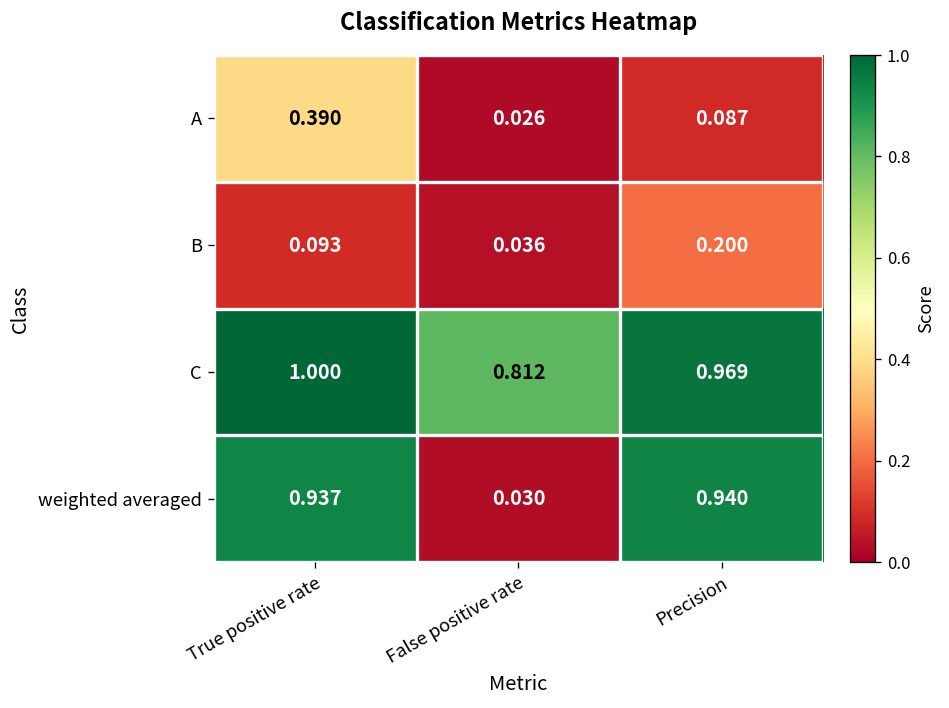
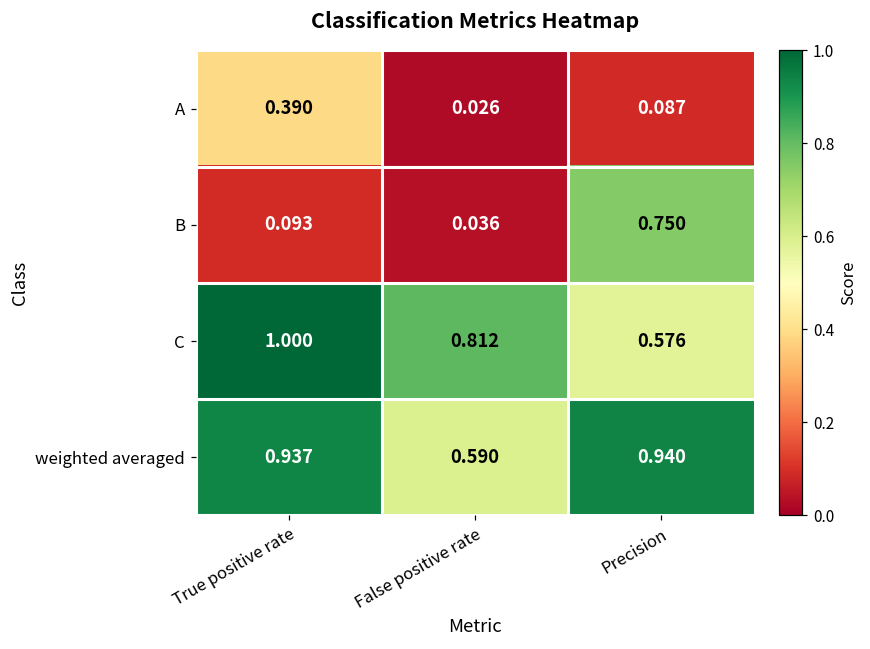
  {
    "A": {
      "True positive rate": 0.390,
      "False positive rate": 0.026,
      "Precision": 0.087
    },
    "B": {
      "True positive rate": 0.093,
      "False positive rate": 0.036,
-     "Precision": 0.200
+     "Precision": 0.750
    },
    "C": {
      "True positive rate": 1.000,
      "False positive rate": 0.812,
-     "Precision": 0.969
+     "Precision": 0.576
    },
    "weighted averaged": {
      "True positive rate": 0.937,
-     "False positive rate": 0.030,
+     "False positive rate": 0.590,
      "Precision": 0.940
    }
  }
